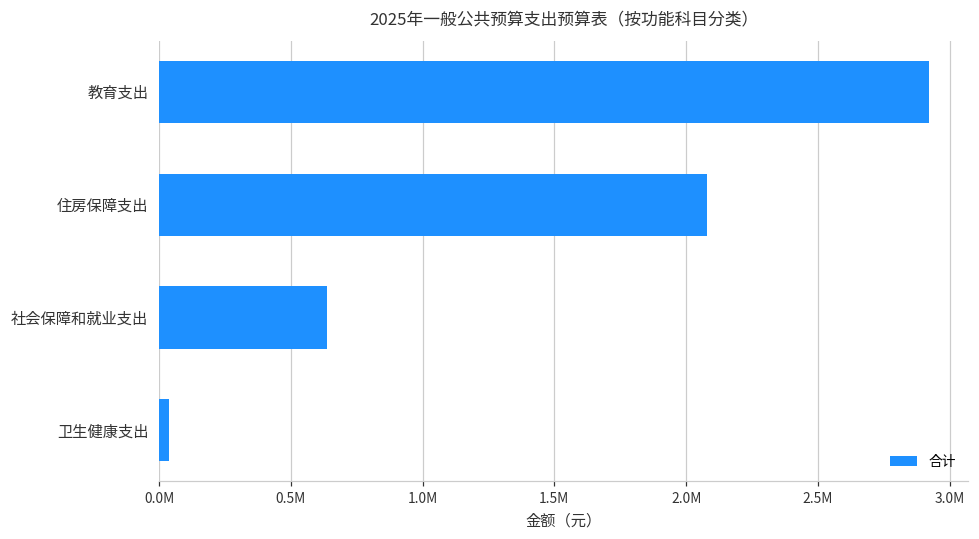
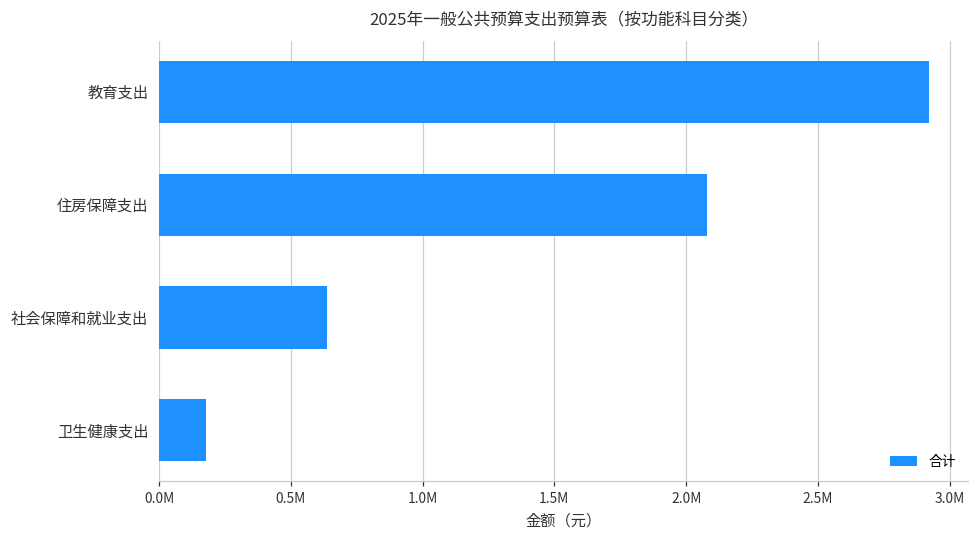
  {
    "教育支出": 2920000,
    "住房保障支出": 2080000,
    "社会保障和就业支出": 640000,
-   "卫生健康支出": 40000
+   "卫生健康支出": 180000
  }
